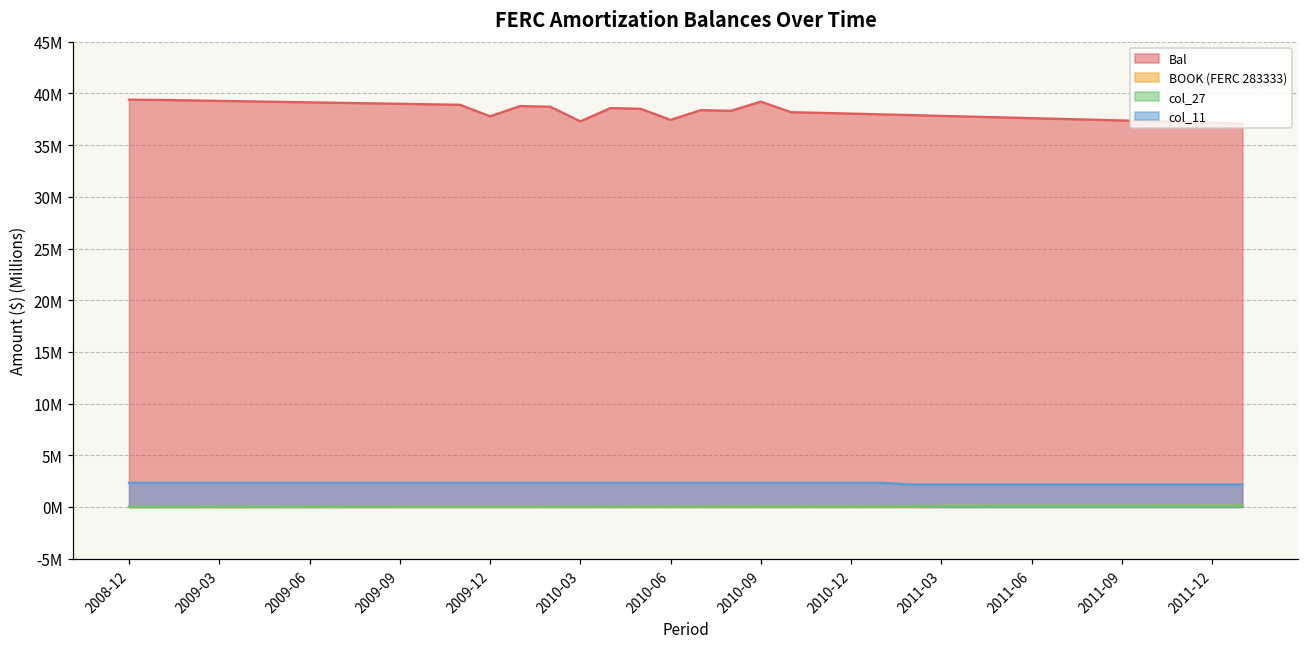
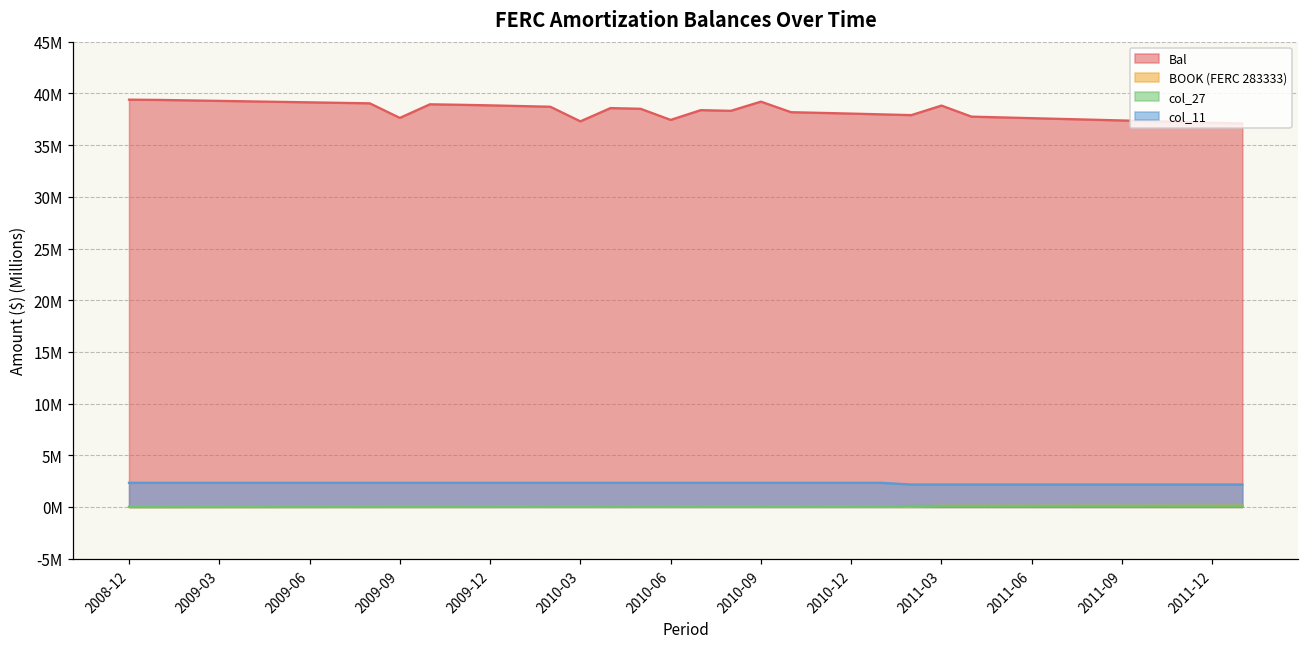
  {
    "Bal": {
      "2008-12": 39000000,
      "2009-03": 39000000,
      "2009-06": 39000000,
-     "2009-09": 39000000,
-     "2009-12": 38000000,
+     "2009-09": 38000000,
+     "2009-12": 39000000,
      "2010-03": 37000000,
      "2010-06": 37000000,
      "2010-09": 39000000,
      "2010-12": 38000000,
-     "2011-03": 38000000,
+     "2011-03": 39000000,
      "2011-06": 38000000,
      "2011-09": 37000000,
      "2011-12": 37000000
    },
    "col_11": {
      "2008-12": 2000000,
      "2009-03": 2000000,
      "2009-06": 2000000,
      "2009-09": 2000000,
      "2009-12": 2000000,
      "2010-03": 2000000,
      "2010-06": 2000000,
      "2010-09": 2000000,
      "2010-12": 2000000,
      "2011-03": 2000000,
      "2011-06": 2000000,
      "2011-09": 2000000,
      "2011-12": 2000000
    }
  }
